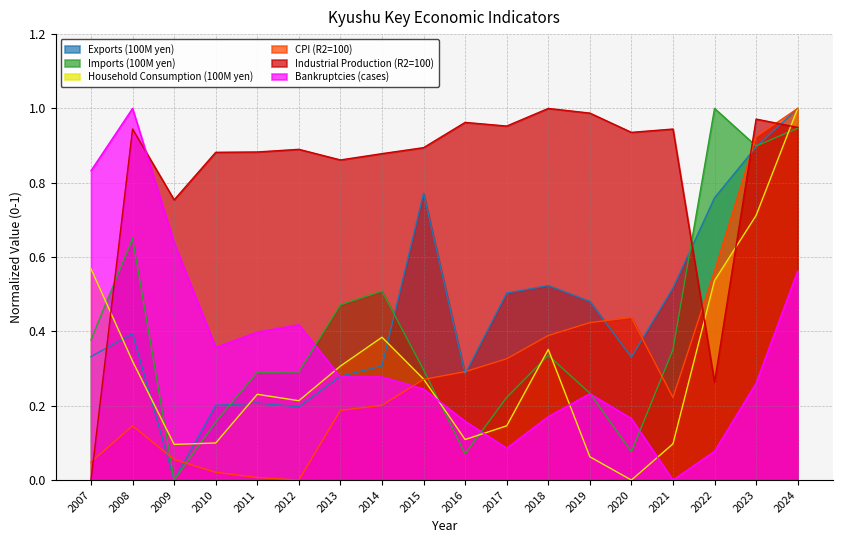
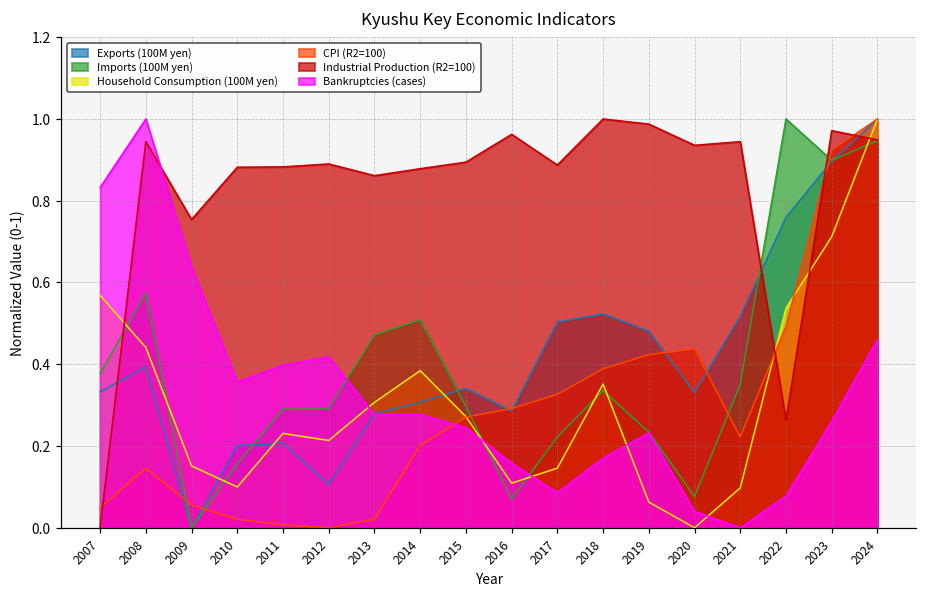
  {
    "Exports (100M yen)": {
      "2007": 0.33,
      "2008": 0.39,
      "2010": 0.20,
      "2011": 0.21,
-     "2012": 0.20,
+     "2012": 0.11,
      "2014": 0.31,
-     "2015": 0.77,
+     "2015": 0.34,
      "2017": 0.50,
      "2018": 0.52,
      "2019": 0.48,
      "2020": 0.33,
      "2021": 0.52,
      "2022": 0.76
    },
    "Imports (100M yen)": {
      "2007": 0.38,
-     "2008": 0.65,
+     "2008": 0.57,
      "2010": 0.16,
      "2011": 0.29,
      "2012": 0.29,
      "2013": 0.47,
      "2014": 0.51,
      "2015": 0.30,
      "2016": 0.07,
      "2017": 0.22,
      "2018": 0.34,
      "2020": 0.08,
      "2021": 0.35,
      "2022": 1.00
    },
    "Household Consumption (100M yen)": {
      "2007": 0.57,
-     "2008": 0.32,
-     "2009": 0.10,
+     "2008": 0.44,
+     "2009": 0.15,
      "2010": 0.10,
      "2011": 0.23,
      "2012": 0.21,
      "2013": 0.31,
      "2014": 0.38,
      "2016": 0.11,
      "2017": 0.15,
      "2018": 0.35,
      "2019": 0.06,
      "2020": 0.00,
      "2021": 0.10,
      "2022": 0.54,
      "2023": 0.71
    },
    "CPI (R2=100)": {
      "2007": 0.05,
      "2008": 0.15,
      "2009": 0.06,
      "2010": 0.02,
      "2011": 0.01,
      "2012": 0.00,
-     "2013": 0.19,
+     "2013": 0.02,
      "2014": 0.20,
      "2017": 0.33,
      "2018": 0.39,
      "2019": 0.42,
      "2020": 0.44,
      "2021": 0.22,
-     "2022": 0.56,
+     "2022": 0.49,
      "2023": 0.92
    },
    "Industrial Production (R2=100)": {
      "2007": 0.00,
      "2008": 0.94,
      "2009": 0.75,
      "2010": 0.88,
      "2011": 0.88,
      "2012": 0.89,
      "2013": 0.86,
      "2014": 0.88,
      "2015": 0.89,
      "2016": 0.96,
-     "2017": 0.95,
+     "2017": 0.89,
      "2018": 1.00,
      "2019": 0.99,
      "2020": 0.94,
      "2021": 0.94,
      "2022": 0.26,
      "2023": 0.97
    },
    "Bankruptcies (cases)": {
      "2007": 0.83,
      "2008": 1.00,
      "2009": 0.64,
      "2010": 0.36,
      "2011": 0.40,
      "2012": 0.42,
      "2014": 0.28,
      "2015": 0.25,
      "2016": 0.16,
      "2017": 0.09,
      "2018": 0.17,
-     "2020": 0.17,
+     "2020": 0.04,
      "2021": 0.00,
      "2022": 0.08,
      "2023": 0.26,
-     "2024": 0.56
+     "2024": 0.46
    }
  }
